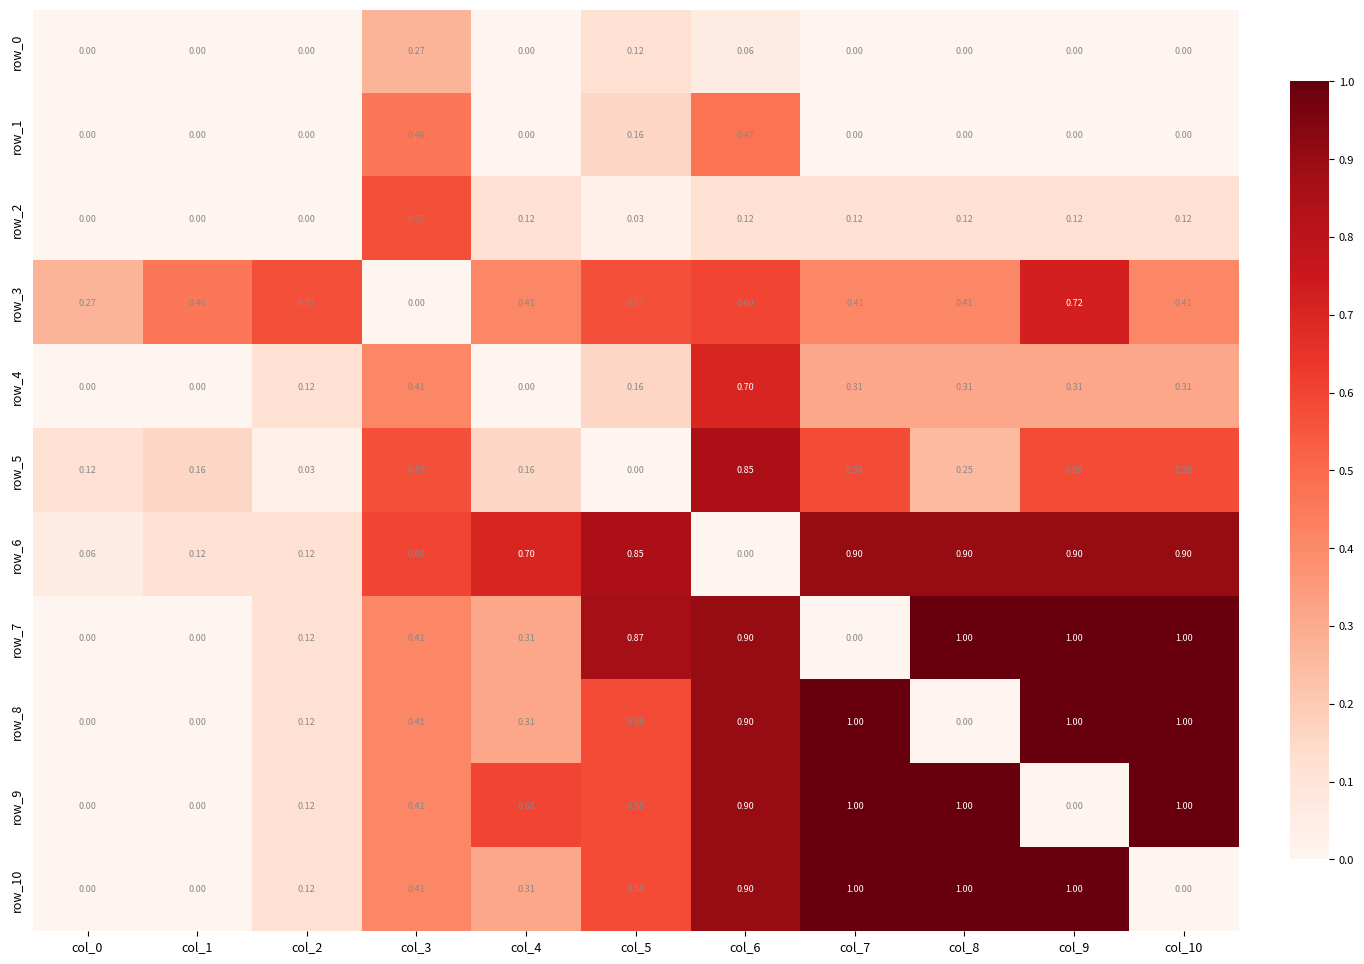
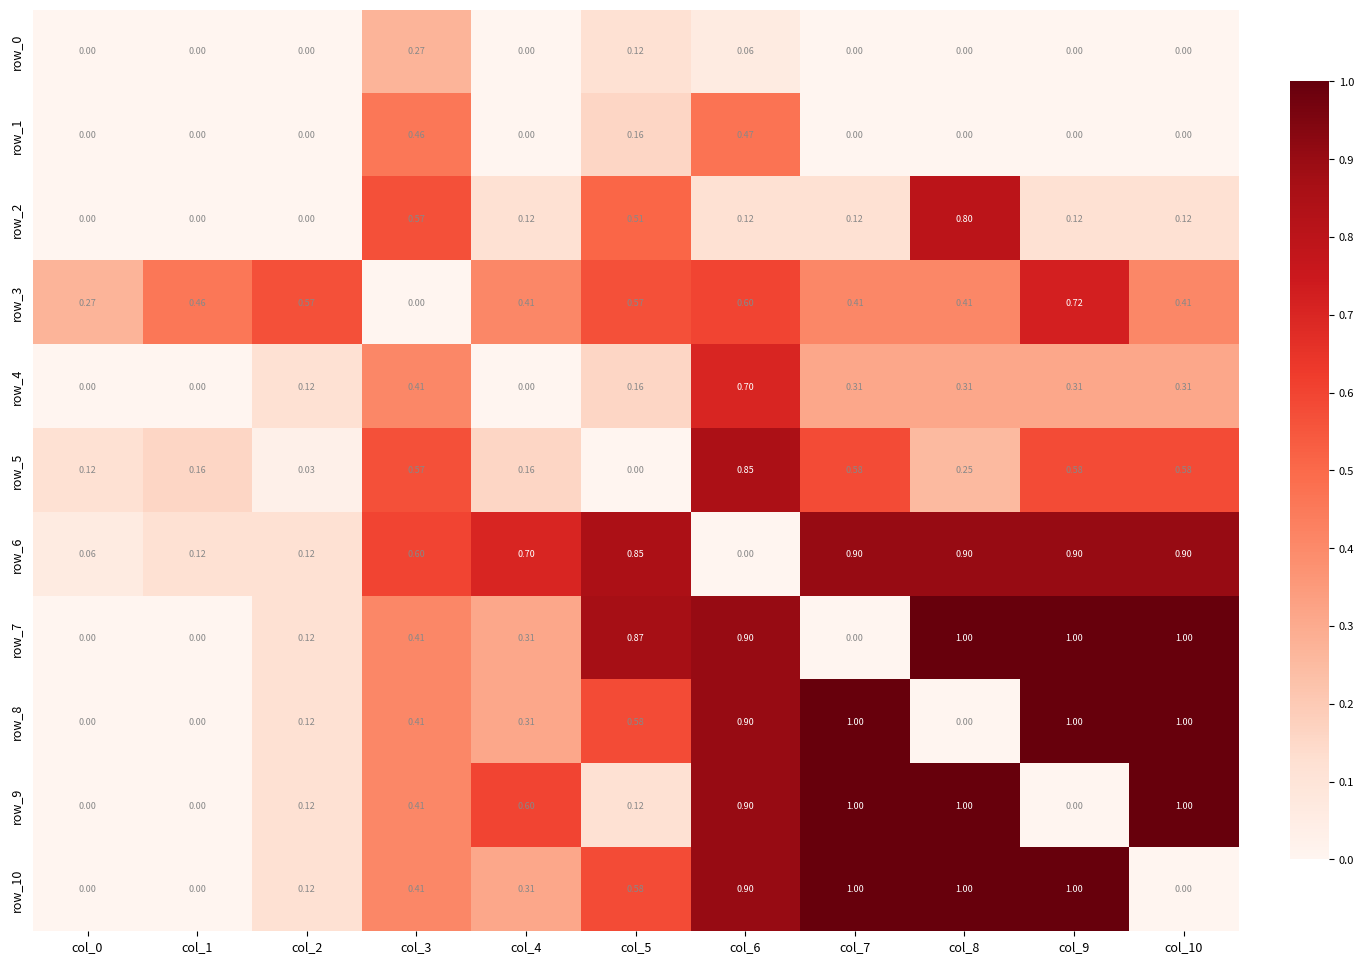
  {
    "row_0": {
      "col_0": 0.00,
      "col_1": 0.00,
      "col_2": 0.00,
      "col_3": 0.27,
      "col_4": 0.00,
      "col_5": 0.12,
      "col_6": 0.06,
      "col_7": 0.00,
      "col_8": 0.00,
      "col_9": 0.00,
      "col_10": 0.00
    },
    "row_1": {
      "col_0": 0.00,
      "col_1": 0.00,
      "col_2": 0.00,
      "col_3": 0.46,
      "col_4": 0.00,
      "col_5": 0.16,
      "col_6": 0.47,
      "col_7": 0.00,
      "col_8": 0.00,
      "col_9": 0.00,
      "col_10": 0.00
    },
    "row_2": {
      "col_0": 0.00,
      "col_1": 0.00,
      "col_2": 0.00,
      "col_3": 0.57,
      "col_4": 0.12,
-     "col_5": 0.03,
+     "col_5": 0.51,
      "col_6": 0.12,
      "col_7": 0.12,
-     "col_8": 0.12,
+     "col_8": 0.80,
      "col_9": 0.12,
      "col_10": 0.12
    },
    "row_3": {
      "col_0": 0.27,
      "col_1": 0.46,
      "col_2": 0.57,
      "col_3": 0.00,
      "col_4": 0.41,
      "col_5": 0.57,
      "col_6": 0.60,
      "col_7": 0.41,
      "col_8": 0.41,
      "col_9": 0.72,
      "col_10": 0.41
    },
    "row_4": {
      "col_0": 0.00,
      "col_1": 0.00,
      "col_2": 0.12,
      "col_3": 0.41,
      "col_4": 0.00,
      "col_5": 0.16,
      "col_6": 0.70,
      "col_7": 0.31,
      "col_8": 0.31,
      "col_9": 0.31,
      "col_10": 0.31
    },
    "row_5": {
      "col_0": 0.12,
      "col_1": 0.16,
      "col_2": 0.03,
      "col_3": 0.57,
      "col_4": 0.16,
      "col_5": 0.00,
      "col_6": 0.85,
      "col_7": 0.58,
      "col_8": 0.25,
      "col_9": 0.58,
      "col_10": 0.58
    },
    "row_6": {
      "col_0": 0.06,
      "col_1": 0.12,
      "col_2": 0.12,
      "col_3": 0.60,
      "col_4": 0.70,
      "col_5": 0.85,
      "col_6": 0.00,
      "col_7": 0.90,
      "col_8": 0.90,
      "col_9": 0.90,
      "col_10": 0.90
    },
    "row_7": {
      "col_0": 0.00,
      "col_1": 0.00,
      "col_2": 0.12,
      "col_3": 0.41,
      "col_4": 0.31,
      "col_5": 0.87,
      "col_6": 0.90,
      "col_7": 0.00,
      "col_8": 1.00,
      "col_9": 1.00,
      "col_10": 1.00
    },
    "row_8": {
      "col_0": 0.00,
      "col_1": 0.00,
      "col_2": 0.12,
      "col_3": 0.41,
      "col_4": 0.31,
      "col_5": 0.58,
      "col_6": 0.90,
      "col_7": 1.00,
      "col_8": 0.00,
      "col_9": 1.00,
      "col_10": 1.00
    },
    "row_9": {
      "col_0": 0.00,
      "col_1": 0.00,
      "col_2": 0.12,
      "col_3": 0.41,
      "col_4": 0.60,
-     "col_5": 0.58,
+     "col_5": 0.12,
      "col_6": 0.90,
      "col_7": 1.00,
      "col_8": 1.00,
      "col_9": 0.00,
      "col_10": 1.00
    },
    "row_10": {
      "col_0": 0.00,
      "col_1": 0.00,
      "col_2": 0.12,
      "col_3": 0.41,
      "col_4": 0.31,
      "col_5": 0.58,
      "col_6": 0.90,
      "col_7": 1.00,
      "col_8": 1.00,
      "col_9": 1.00,
      "col_10": 0.00
    }
  }
